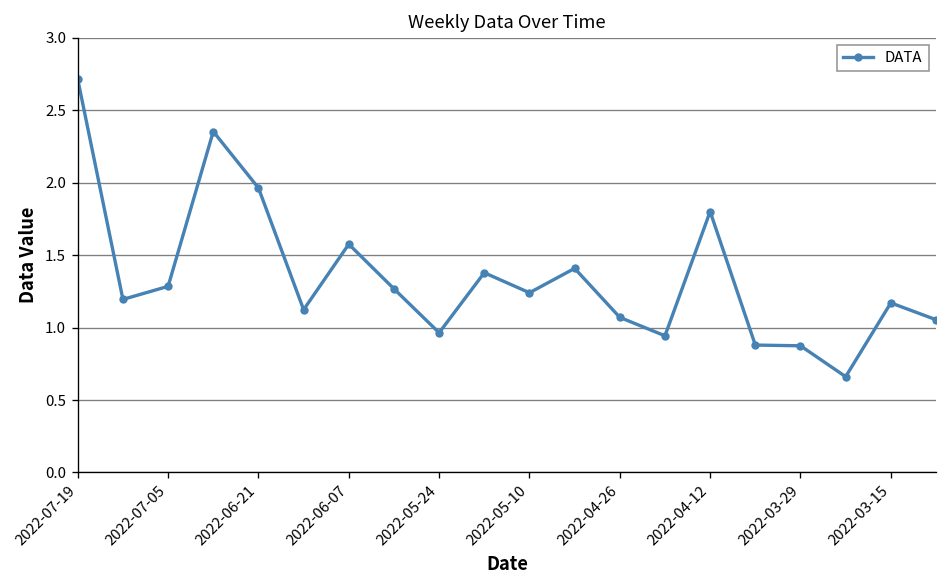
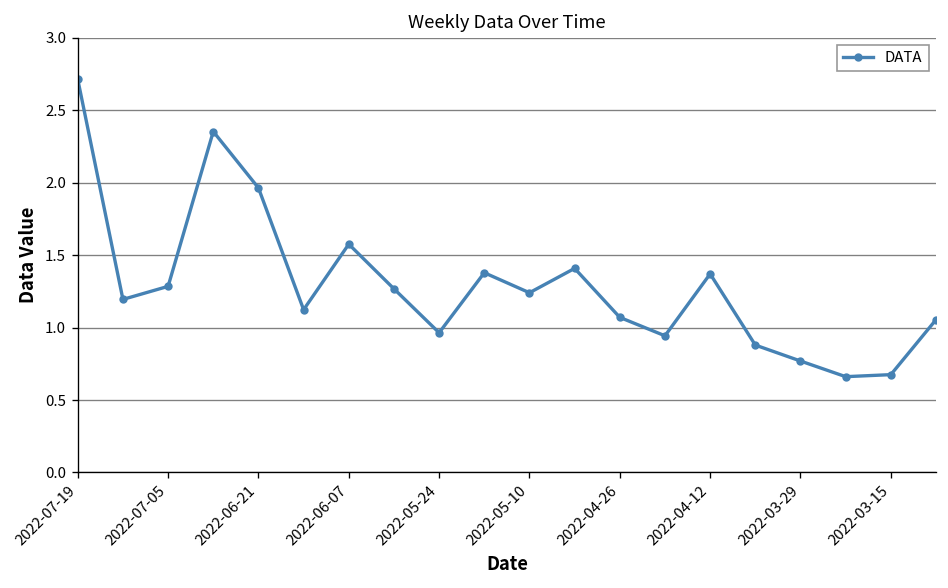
  {
    "2022-07-19": 2.71,
    "2022-07-05": 1.28,
    "2022-06-21": 1.96,
    "2022-06-07": 1.58,
    "2022-05-24": 0.96,
    "2022-05-10": 1.24,
    "2022-04-26": 1.07,
-   "2022-04-12": 1.80,
-   "2022-03-29": 0.87,
-   "2022-03-15": 1.17
+   "2022-04-12": 1.37,
+   "2022-03-29": 0.77,
+   "2022-03-15": 0.68
  }
